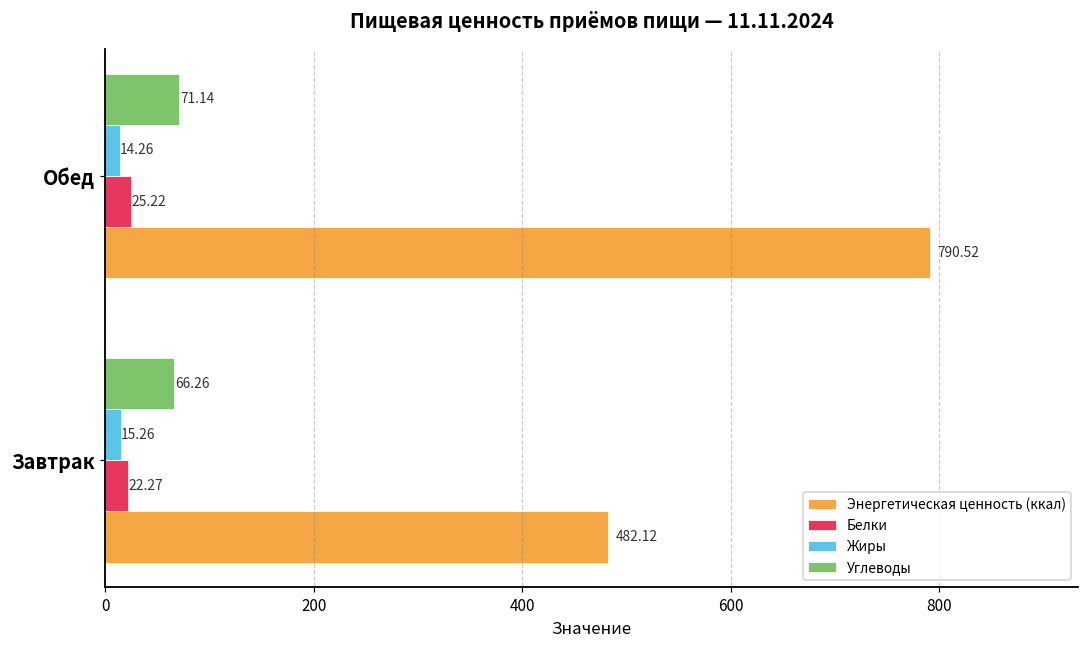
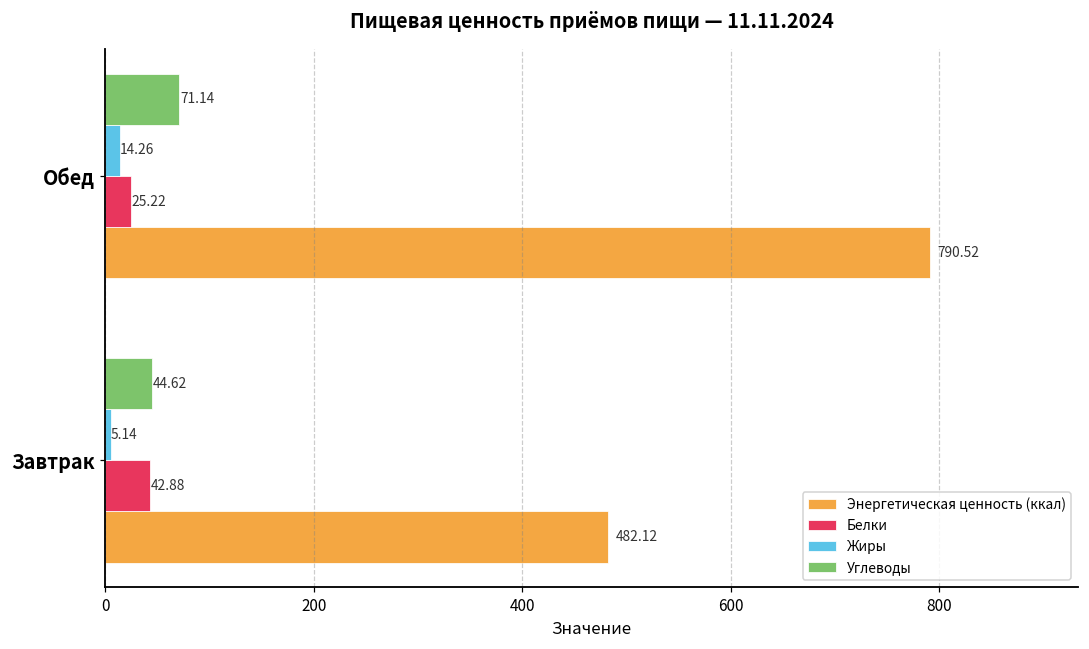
  {
    "Энергетическая ценность (ккал)": {
      "Обед": 790.52,
      "Завтрак": 482.12
    },
    "Белки": {
      "Обед": 25.22,
-     "Завтрак": 22.27
+     "Завтрак": 42.88
    },
    "Жиры": {
      "Обед": 14.26,
-     "Завтрак": 15.26
+     "Завтрак": 5.14
    },
    "Углеводы": {
      "Обед": 71.14,
-     "Завтрак": 66.26
+     "Завтрак": 44.62
    }
  }
